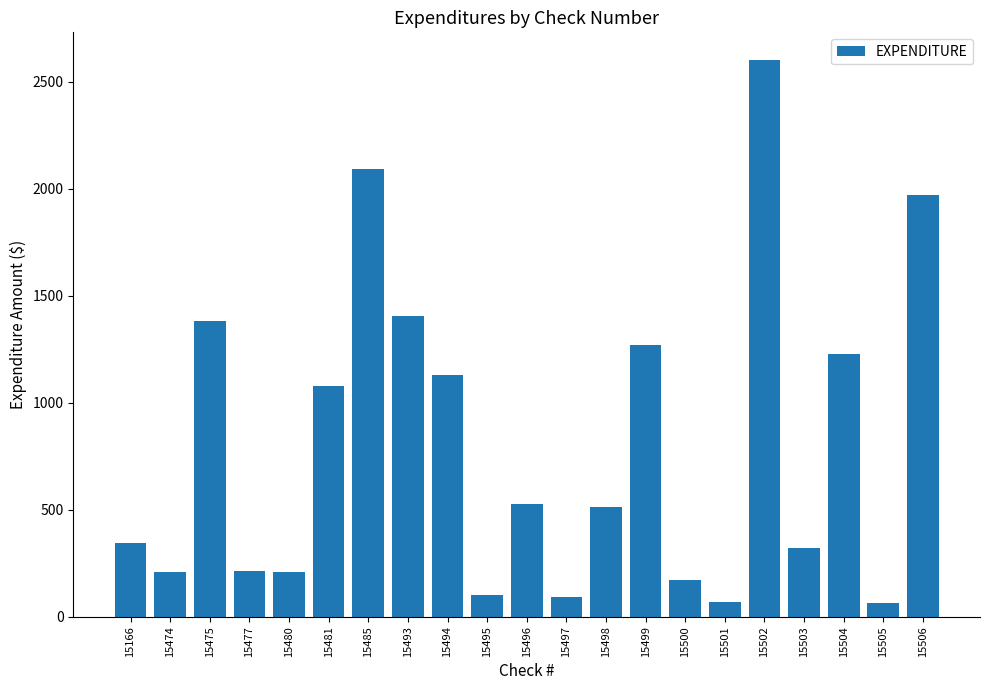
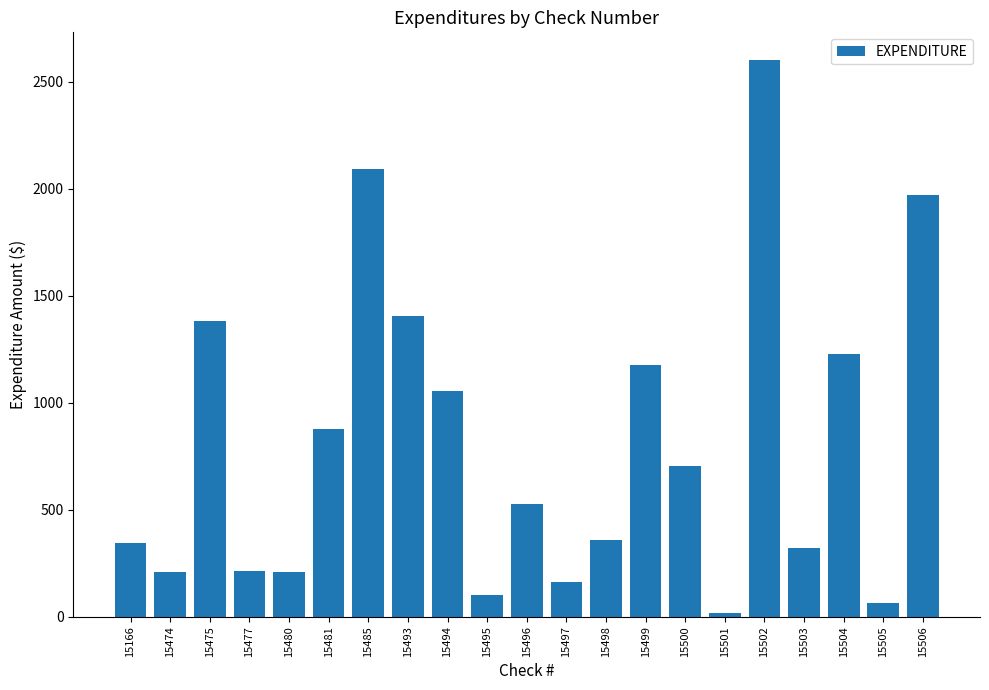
  {
    "15166": 350,
    "15474": 210,
    "15475": 1380,
    "15477": 210,
    "15480": 210,
-   "15481": 1080,
+   "15481": 880,
    "15485": 2090,
    "15493": 1400,
-   "15494": 1130,
+   "15494": 1050,
    "15495": 100,
    "15496": 530,
-   "15497": 90,
-   "15498": 510,
-   "15499": 1270,
-   "15500": 170,
-   "15501": 70,
+   "15497": 160,
+   "15498": 360,
+   "15499": 1180,
+   "15500": 710,
+   "15501": 20,
    "15502": 2600,
    "15503": 320,
    "15504": 1230,
    "15505": 60,
    "15506": 1970
  }
